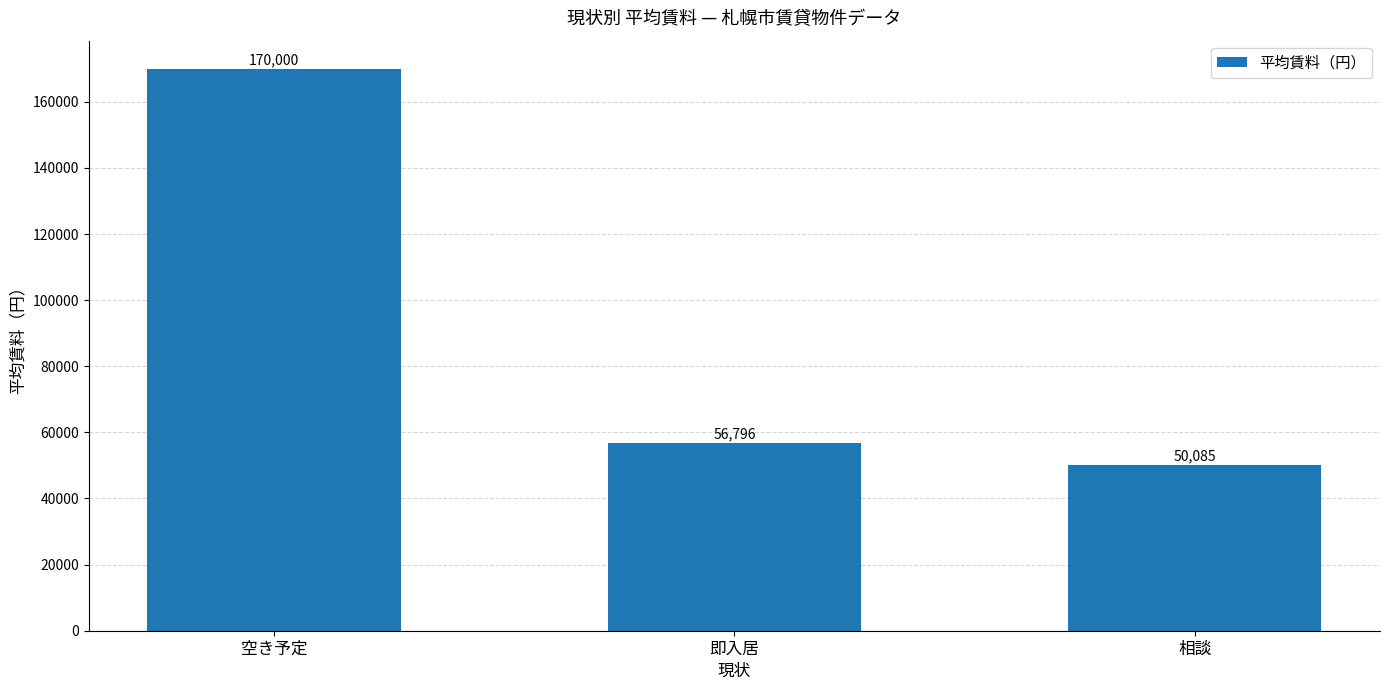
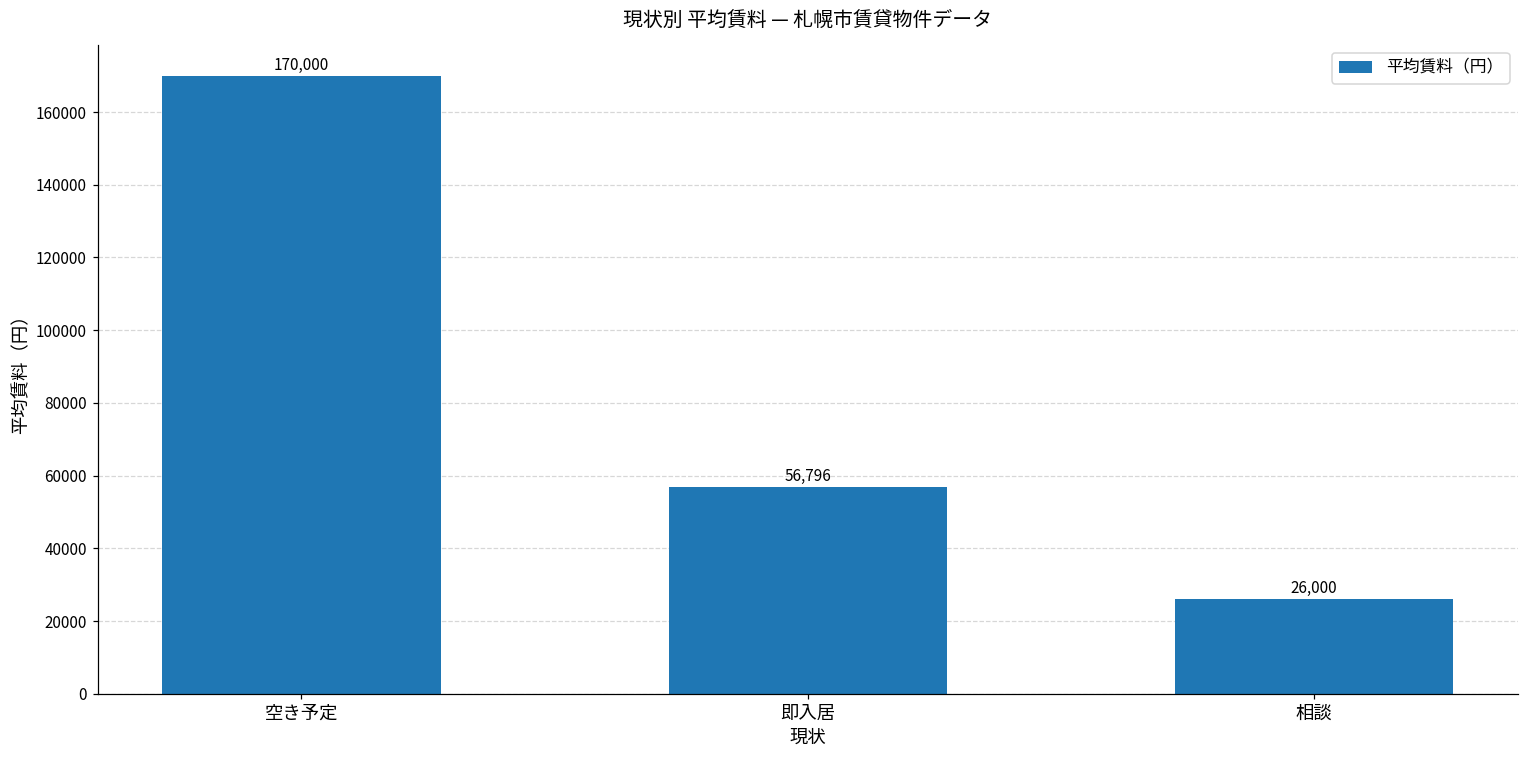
  {
    "空き予定": "170,000",
    "即入居": "56,796",
-   "相談": "50,085"
+   "相談": "26,000"
  }
